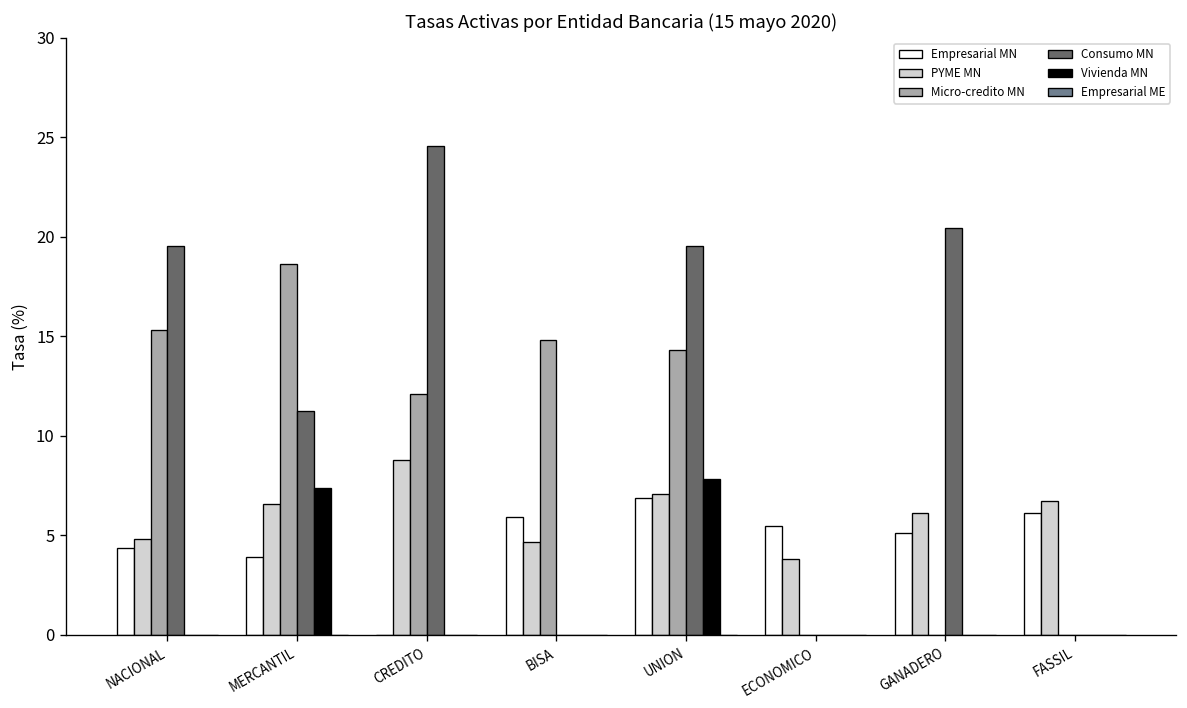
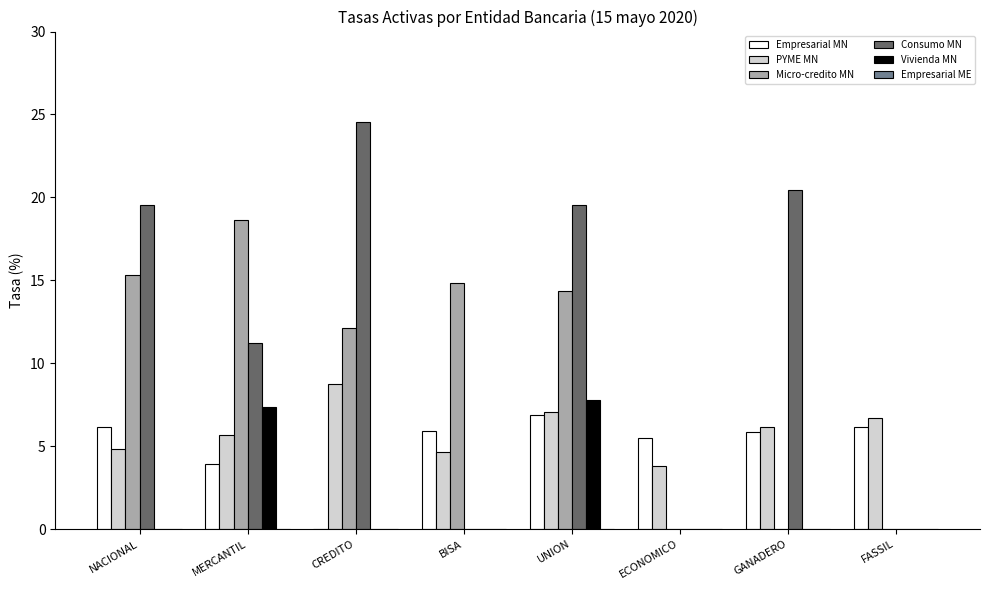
  {
    "Empresarial MN": {
-     "NACIONAL": 4.4,
+     "NACIONAL": 6.2,
      "MERCANTIL": 3.9,
      "CREDITO": 0.0,
      "BISA": 5.9,
      "UNION": 6.9,
      "ECONOMICO": 5.5,
-     "GANADERO": 5.1,
+     "GANADERO": 5.8,
      "FASSIL": 6.1
    },
    "PYME MN": {
      "NACIONAL": 4.8,
-     "MERCANTIL": 6.6,
+     "MERCANTIL": 5.7,
      "CREDITO": 8.8,
      "BISA": 4.7,
      "UNION": 7.1,
      "ECONOMICO": 3.8,
      "GANADERO": 6.1,
      "FASSIL": 6.7
    },
    "Micro-credito MN": {
      "NACIONAL": 15.3,
      "MERCANTIL": 18.7,
      "CREDITO": 12.1,
      "BISA": 14.8,
      "UNION": 14.3,
      "ECONOMICO": 0.0,
      "GANADERO": 0.0,
      "FASSIL": 0.0
    },
    "Vivienda MN": {
      "NACIONAL": 0.0,
      "MERCANTIL": 7.4,
      "CREDITO": 0.0,
      "BISA": 0.0,
      "UNION": 7.8,
      "ECONOMICO": 0.0,
      "GANADERO": 0.0,
      "FASSIL": 0.0
    }
  }
